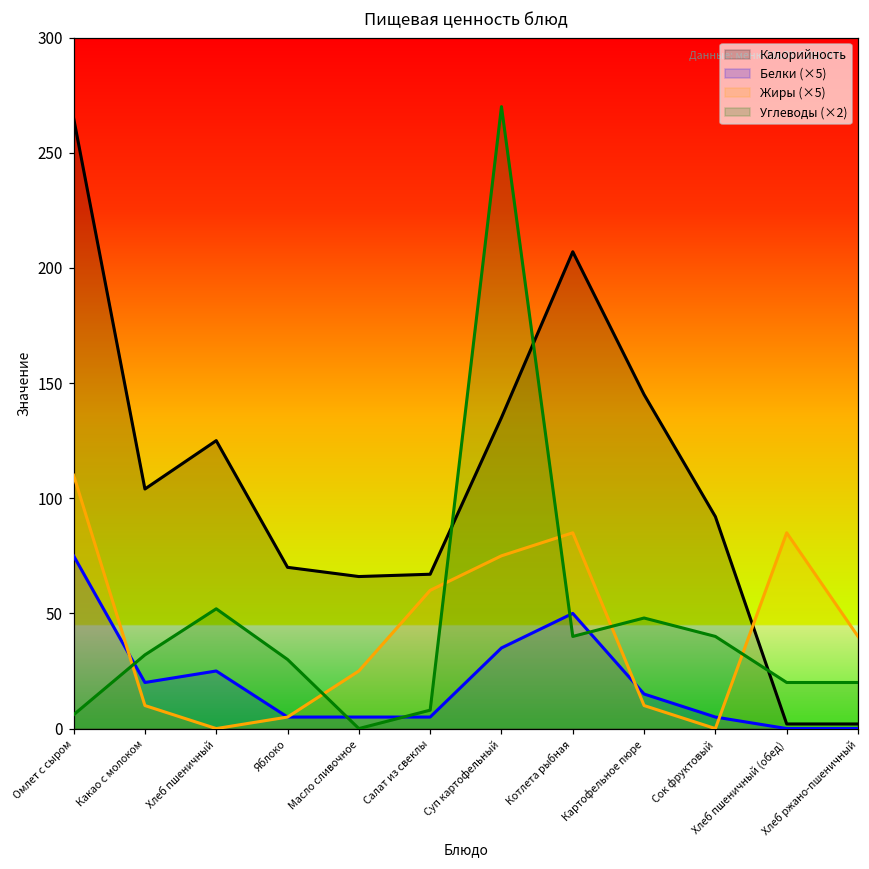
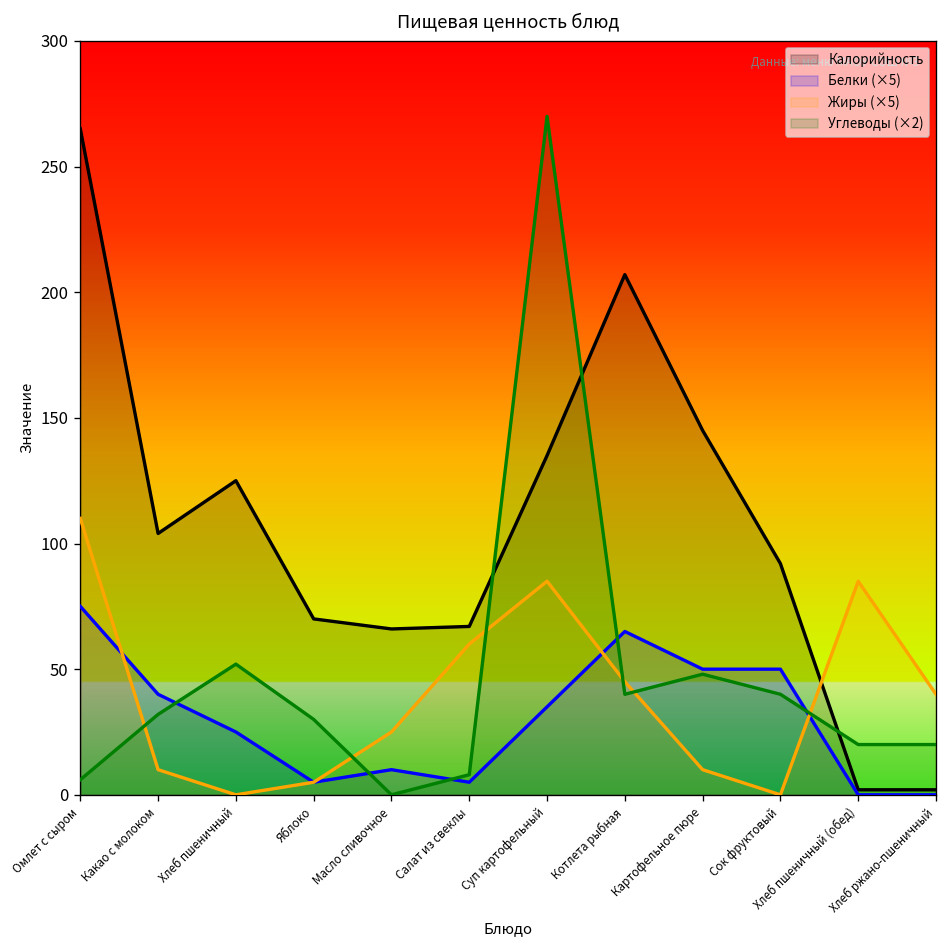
  {
    "Белки (×5)": {
      "Омлет с сыром": 75,
-     "Какао с молоком": 20,
+     "Какао с молоком": 40,
      "Хлеб пшеничный": 25,
-     "Масло сливочное": 5,
+     "Масло сливочное": 10,
      "Салат из свеклы": 5,
      "Суп картофельный": 35,
-     "Котлета рыбная": 50,
-     "Картофельное пюре": 15,
-     "Сок фруктовый": 5,
+     "Котлета рыбная": 65,
+     "Картофельное пюре": 50,
+     "Сок фруктовый": 50,
      "Хлеб пшеничный (обед)": 0,
      "Хлеб ржано-пшеничный": 0
    },
    "Жиры (×5)": {
      "Омлет с сыром": 110,
      "Какао с молоком": 10,
      "Хлеб пшеничный": 0,
      "Масло сливочное": 25,
      "Салат из свеклы": 60,
-     "Суп картофельный": 75,
-     "Котлета рыбная": 85,
+     "Суп картофельный": 85,
+     "Котлета рыбная": 45,
      "Картофельное пюре": 10,
      "Сок фруктовый": 0,
      "Хлеб пшеничный (обед)": 85,
      "Хлеб ржано-пшеничный": 40
    }
  }
